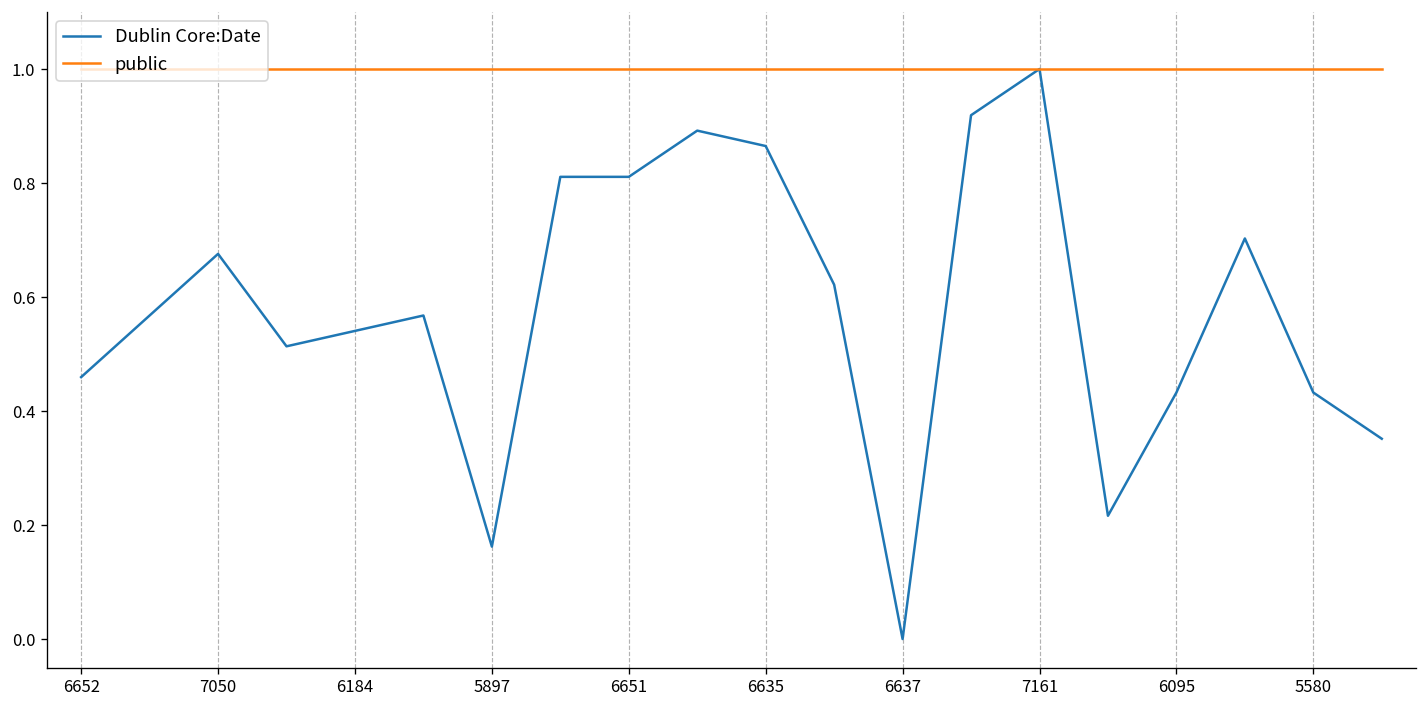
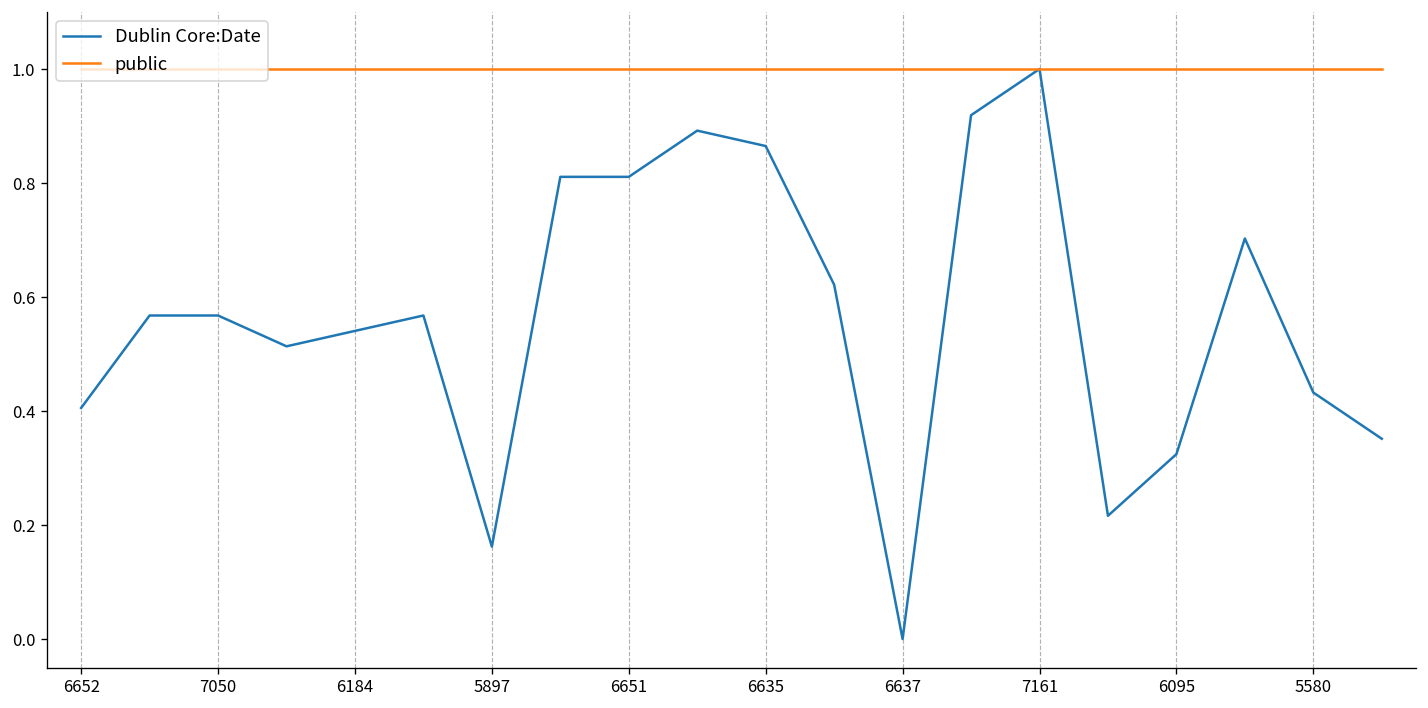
  {
    "Dublin Core:Date": {
-     "6652": 0.46,
-     "7050": 0.68,
+     "6652": 0.41,
+     "7050": 0.57,
      "6184": 0.54,
      "5897": 0.16,
      "6651": 0.81,
      "6635": 0.86,
      "6637": 0.00,
-     "6095": 0.43,
+     "6095": 0.32,
      "5580": 0.43
    },
    "public": {
      "6184": 1.00,
      "5897": 1.00,
      "6651": 1.00,
      "6635": 1.00,
      "6637": 1.00,
      "6095": 1.00,
      "5580": 1.00
    }
  }
